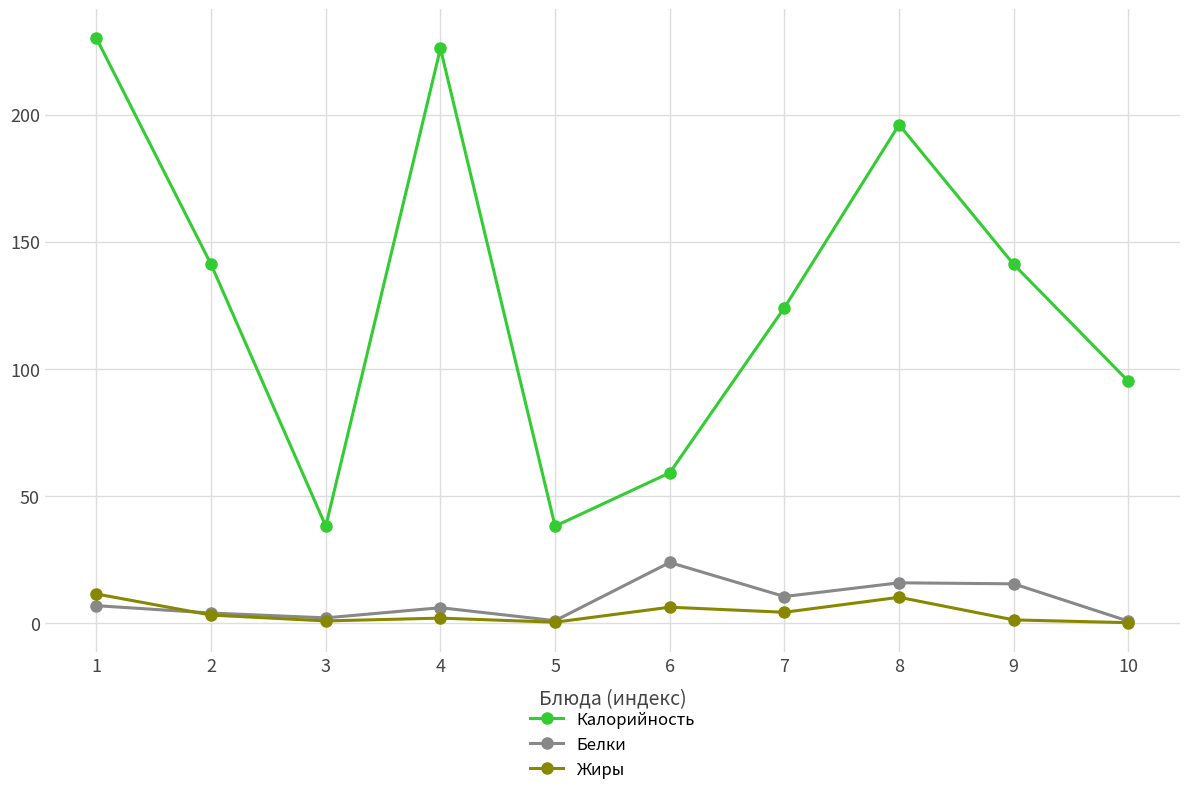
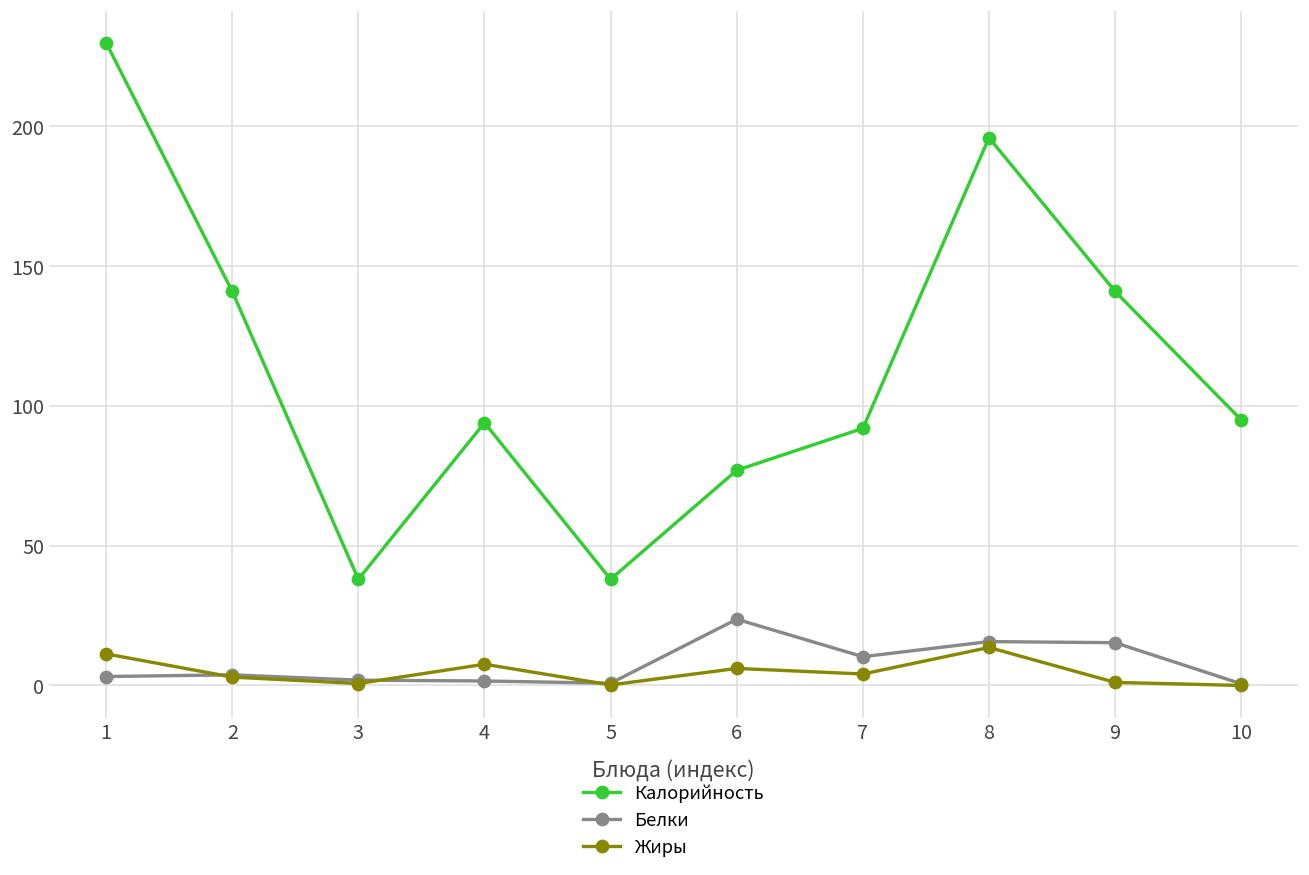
  {
    "Калорийность": {
      "1": 230,
      "2": 141,
      "3": 38,
-     "4": 226,
+     "4": 94,
      "5": 38,
-     "6": 59,
-     "7": 124,
+     "6": 77,
+     "7": 92,
      "8": 196,
      "9": 141,
      "10": 95
    },
    "Белки": {
-     "1": 7,
+     "1": 3,
      "3": 2,
-     "4": 6,
+     "4": 2,
      "6": 24,
      "7": 10,
      "8": 16,
      "9": 15
    },
    "Жиры": {
      "1": 11,
      "3": 1,
-     "4": 2,
+     "4": 8,
      "6": 6,
      "7": 4,
-     "8": 10,
+     "8": 14,
      "9": 1
    }
  }
